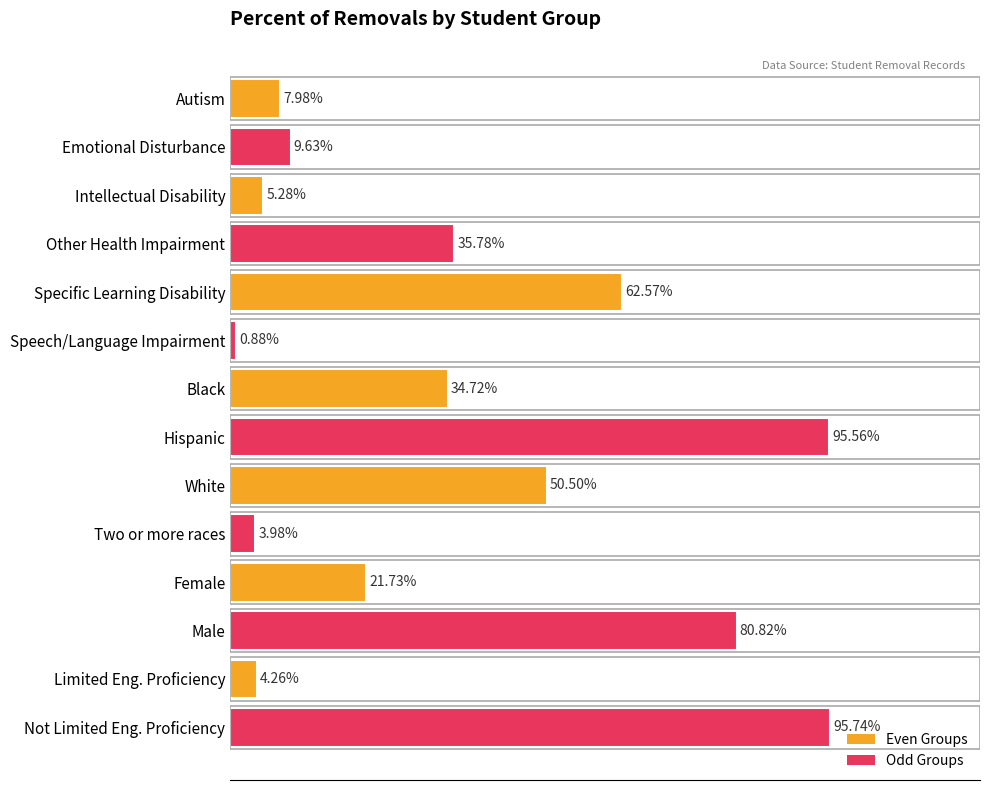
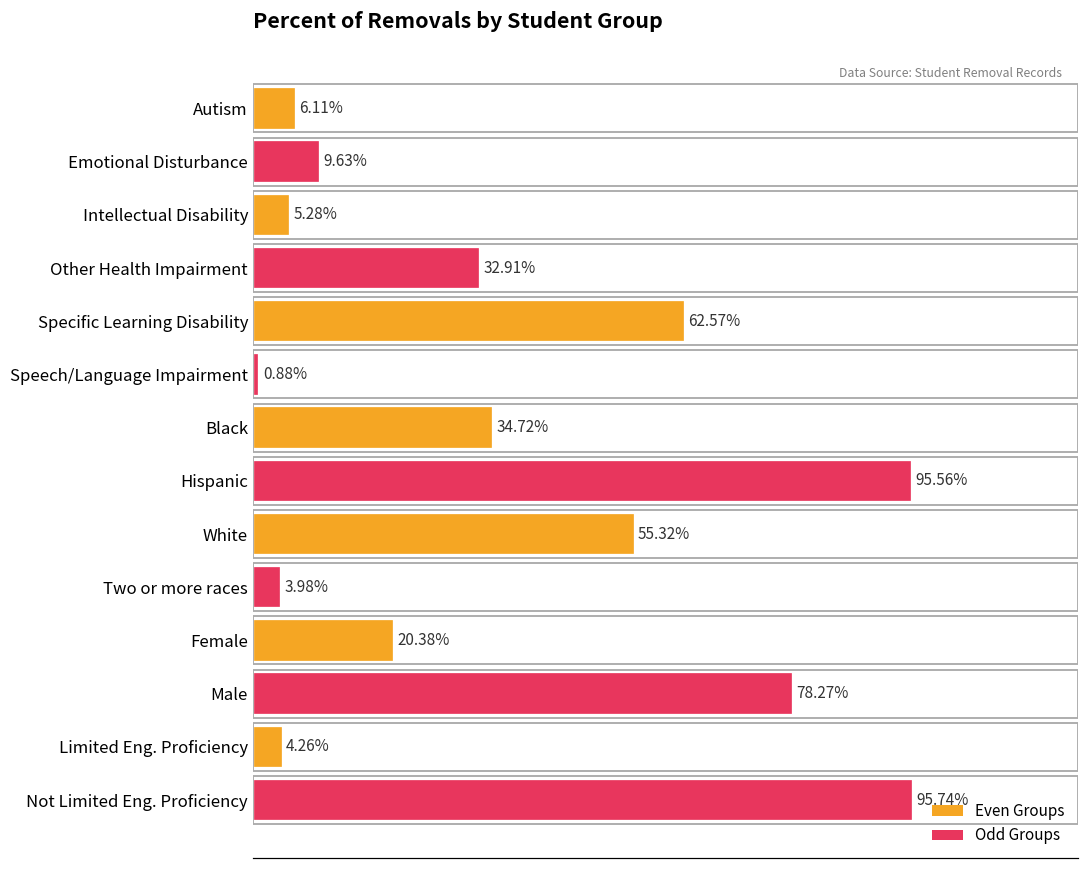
  {
-   "Autism": "7.98%",
+   "Autism": "6.11%",
    "Emotional Disturbance": "9.63%",
    "Intellectual Disability": "5.28%",
-   "Other Health Impairment": "35.78%",
+   "Other Health Impairment": "32.91%",
    "Specific Learning Disability": "62.57%",
    "Speech/Language Impairment": "0.88%",
    "Black": "34.72%",
    "Hispanic": "95.56%",
-   "White": "50.50%",
+   "White": "55.32%",
    "Two or more races": "3.98%",
-   "Female": "21.73%",
-   "Male": "80.82%",
+   "Female": "20.38%",
+   "Male": "78.27%",
    "Limited Eng. Proficiency": "4.26%",
    "Not Limited Eng. Proficiency": "95.74%"
  }
